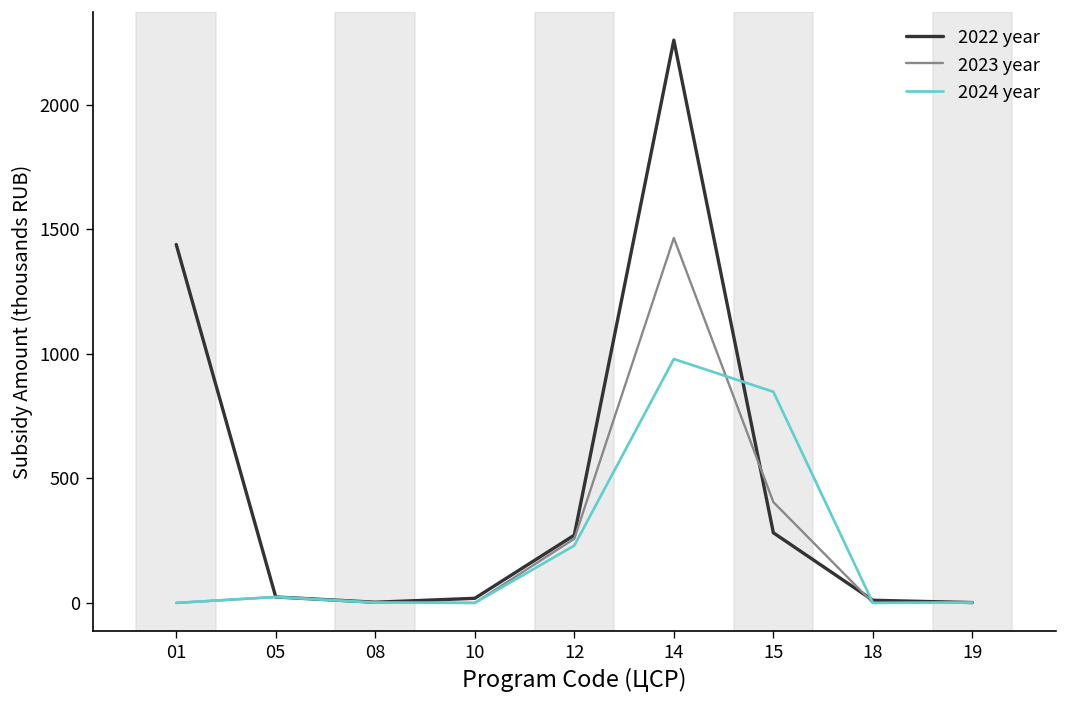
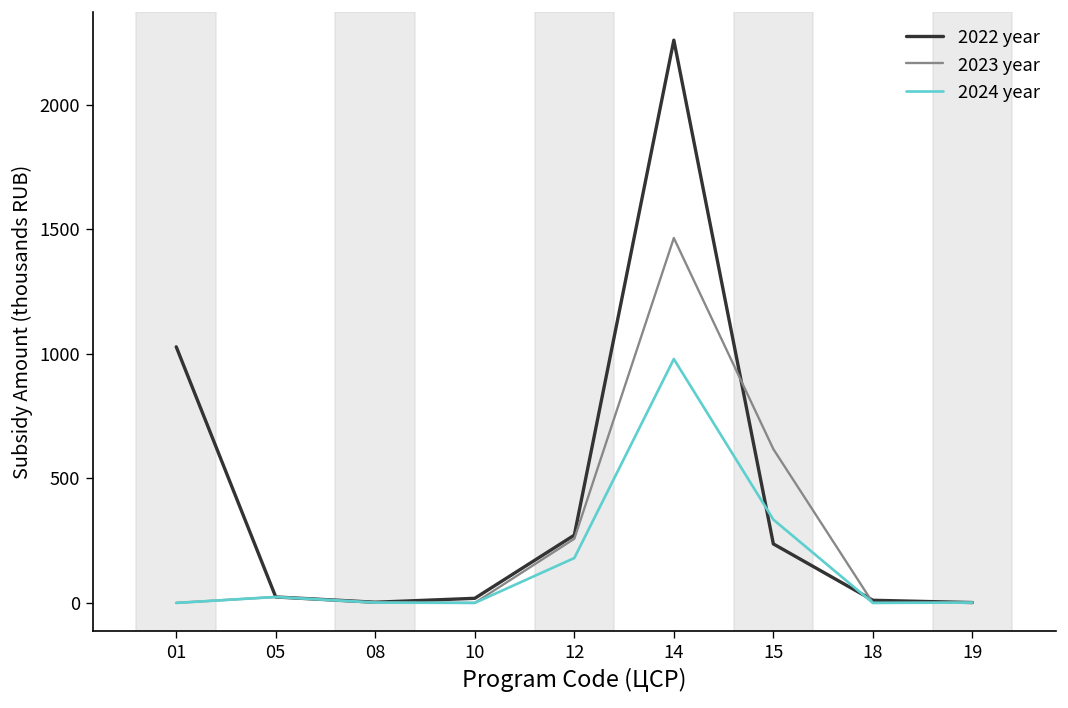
  {
    "2022 year": {
-     "01": 1440,
+     "01": 1030,
      "10": 20,
      "12": 270,
      "14": 2260,
-     "15": 280
+     "15": 240
    },
    "2023 year": {
      "12": 260,
      "14": 1460,
-     "15": 400
+     "15": 620
    },
    "2024 year": {
-     "12": 230,
+     "12": 180,
      "14": 980,
-     "15": 850
+     "15": 330
    }
  }
